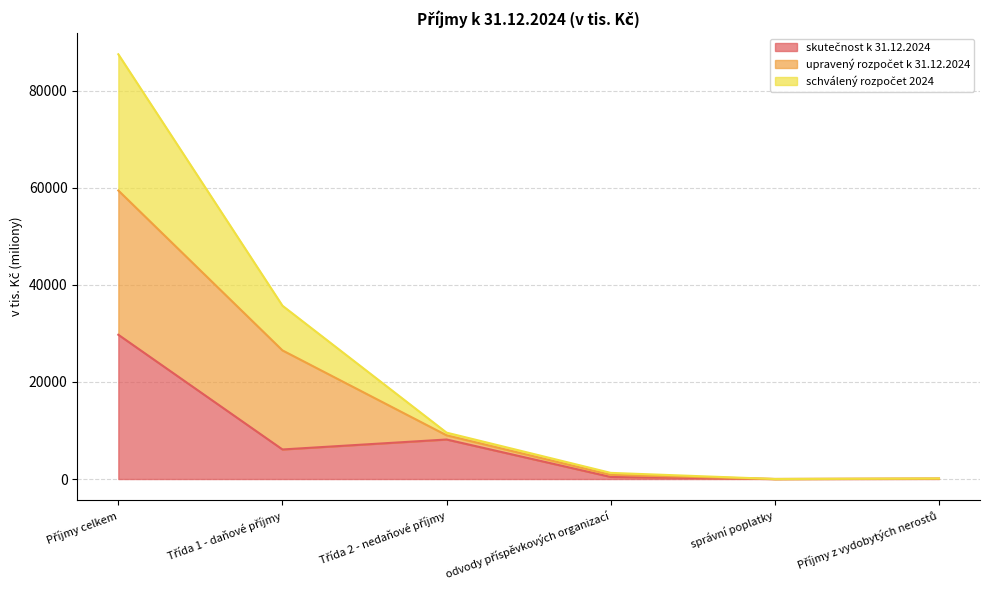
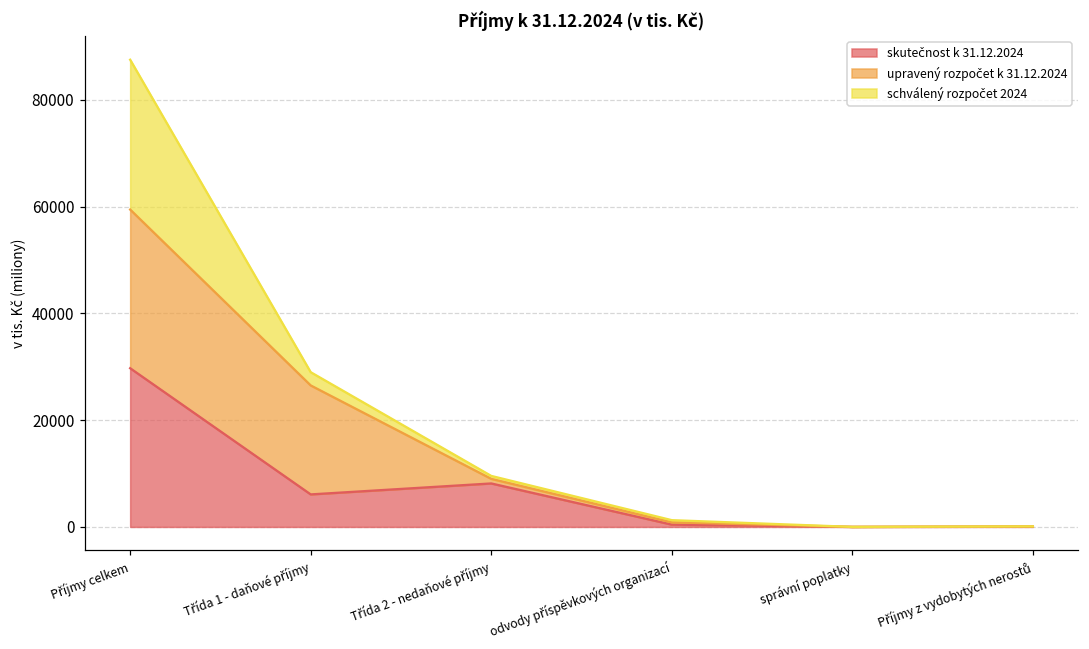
  {
    "skutečnost k 31.12.2024": {
      "Příjmy celkem": 30000,
      "Třída 1 - daňové příjmy": 6000,
      "Třída 2 - nedaňové příjmy": 8000
    },
    "upravený rozpočet k 31.12.2024": {
      "Příjmy celkem": 30000,
      "Třída 1 - daňové příjmy": 20000,
      "Třída 2 - nedaňové příjmy": 1000
    },
    "schválený rozpočet 2024": {
      "Příjmy celkem": 28000,
-     "Třída 1 - daňové příjmy": 9000,
+     "Třída 1 - daňové příjmy": 2000,
      "Třída 2 - nedaňové příjmy": 1000
    }
  }
